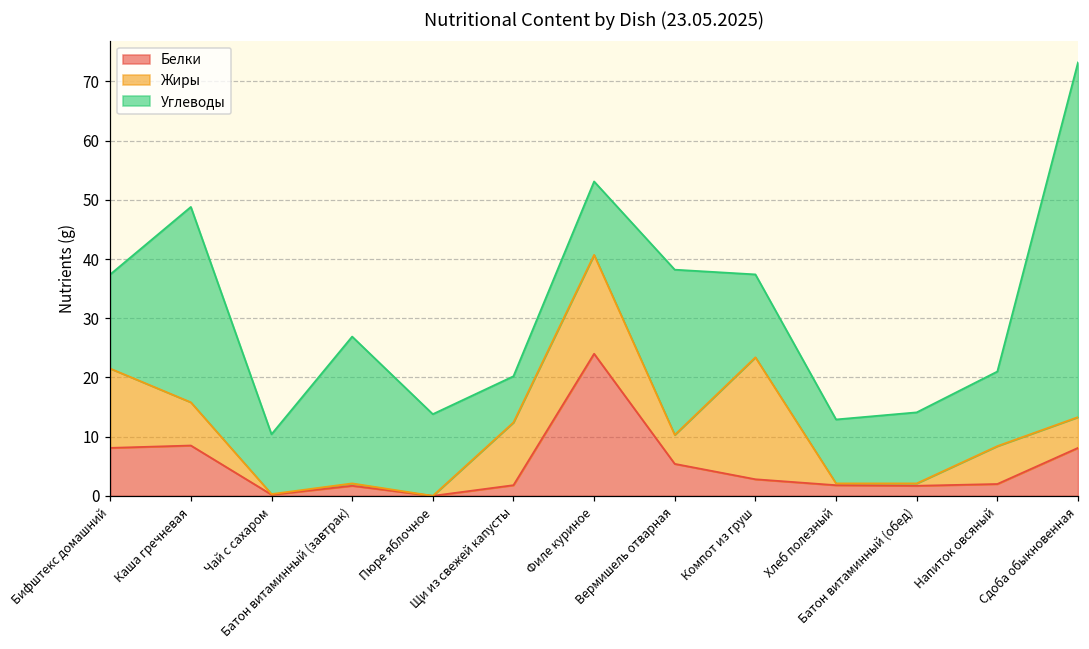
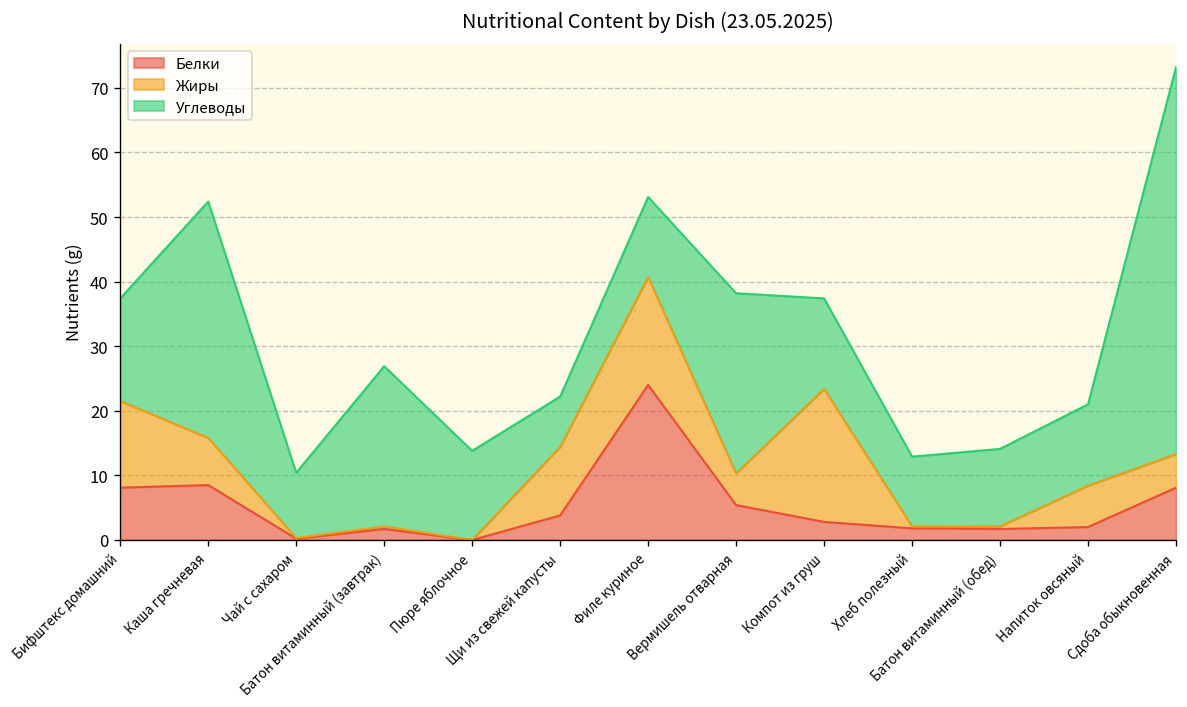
  {
    "Белки": {
      "Бифштекс домашний": 8,
      "Каша гречневая": 9,
-     "Щи из свежей капусты": 2,
+     "Щи из свежей капусты": 4,
      "Филе куриное": 24,
      "Вермишель отварная": 5,
      "Компот из груш": 3,
      "Напиток овсяный": 2,
      "Сдоба обыкновенная": 8
    },
    "Жиры": {
      "Бифштекс домашний": 13,
      "Каша гречневая": 7,
      "Щи из свежей капусты": 11,
      "Филе куриное": 17,
      "Вермишель отварная": 5,
      "Компот из груш": 21,
      "Напиток овсяный": 6,
      "Сдоба обыкновенная": 5
    },
    "Углеводы": {
      "Бифштекс домашний": 16,
-     "Каша гречневая": 33,
+     "Каша гречневая": 37,
      "Чай с сахаром": 10,
      "Батон витаминный (завтрак)": 25,
      "Пюре яблочное": 14,
      "Щи из свежей капусты": 8,
      "Филе куриное": 12,
      "Вермишель отварная": 28,
      "Компот из груш": 14,
      "Хлеб полезный": 11,
      "Батон витаминный (обед)": 12,
      "Напиток овсяный": 13,
      "Сдоба обыкновенная": 60
    }
  }
